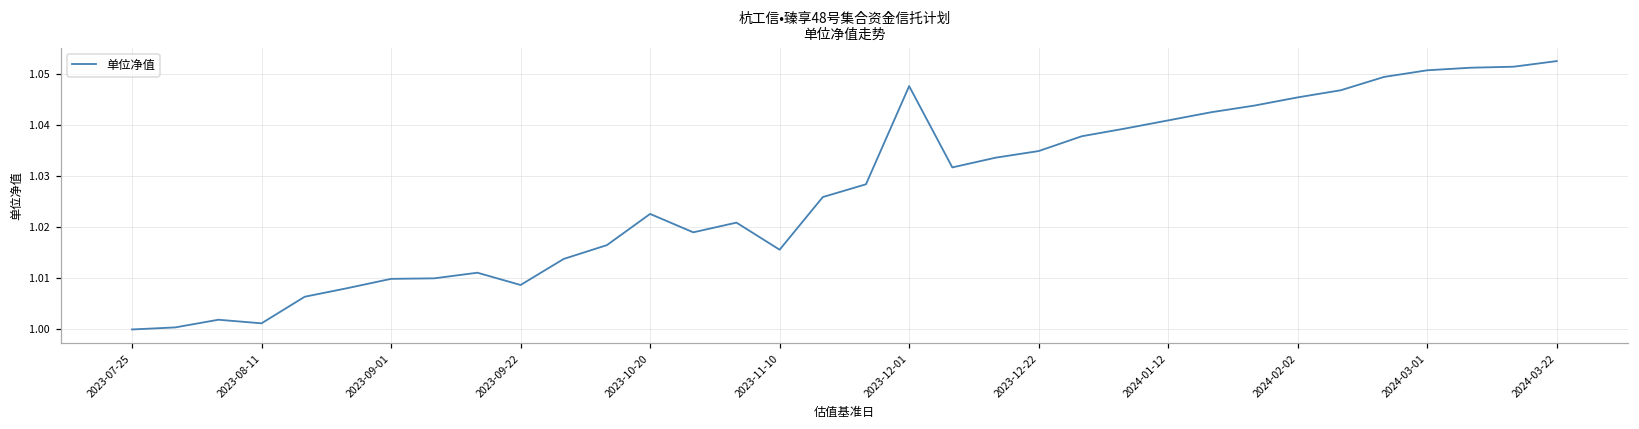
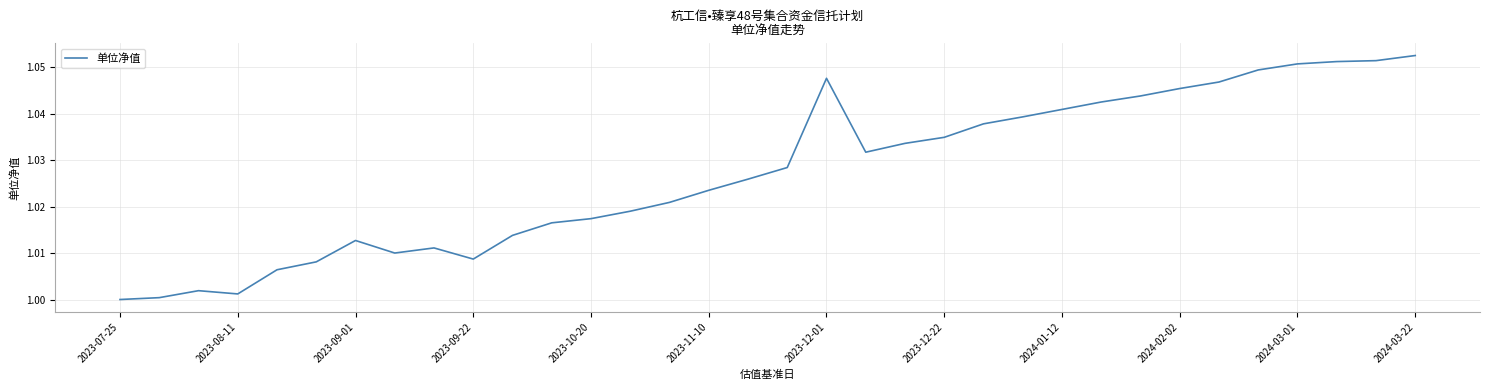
  {
    "2023-07-25": 1.000,
    "2023-08-11": 1.001,
-   "2023-09-01": 1.010,
+   "2023-09-01": 1.013,
    "2023-09-22": 1.009,
-   "2023-10-20": 1.023,
-   "2023-11-10": 1.016,
+   "2023-10-20": 1.017,
+   "2023-11-10": 1.024,
    "2023-12-01": 1.048,
    "2023-12-22": 1.035,
    "2024-01-12": 1.041,
    "2024-02-02": 1.045,
    "2024-03-01": 1.051,
    "2024-03-22": 1.053
  }
